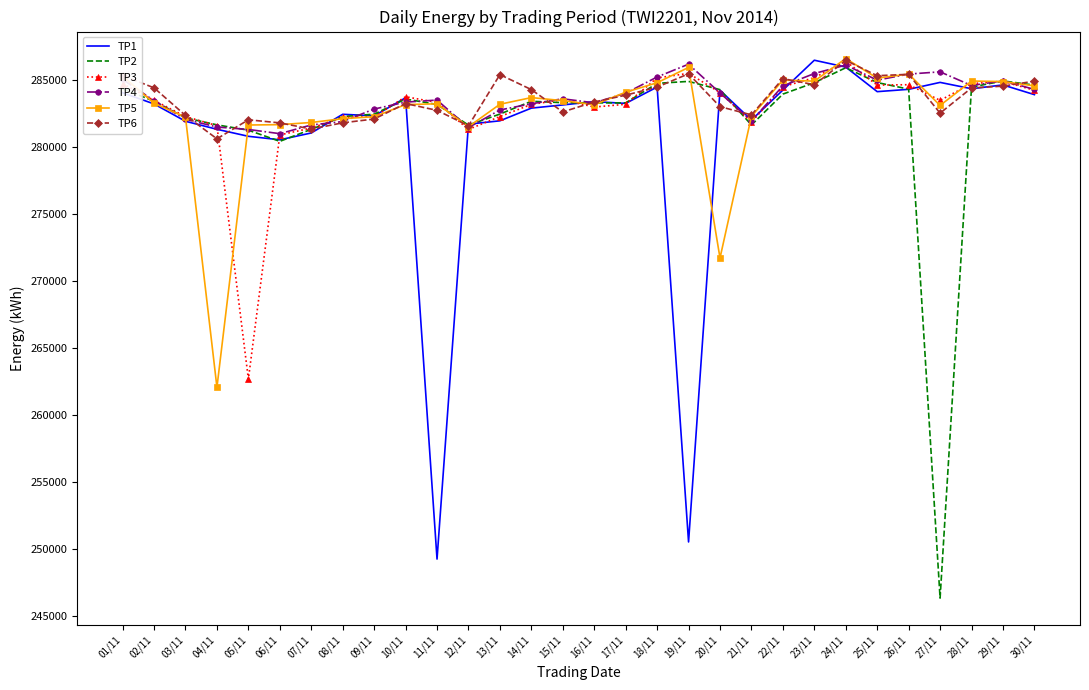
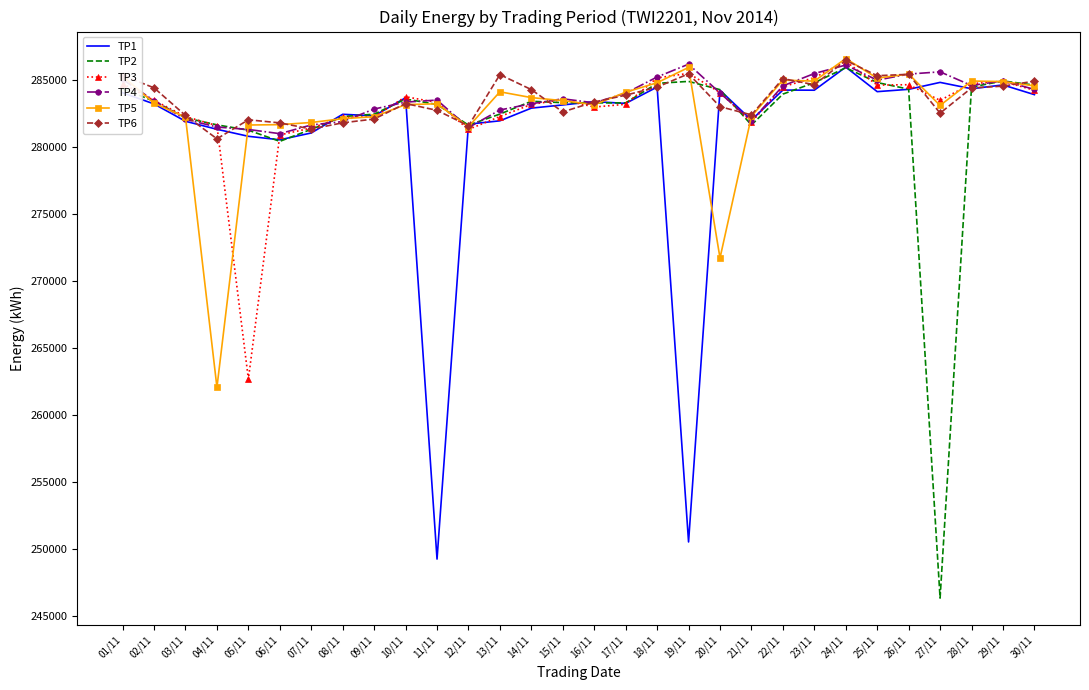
  {
    "TP1": {
      "05/11": 280800,
      "07/11": 281000,
      "11/11": 249200,
      "13/11": 281900,
      "14/11": 282900,
      "19/11": 250500,
      "22/11": 284200,
-     "23/11": 286500,
+     "23/11": 284200,
      "25/11": 284100,
      "27/11": 284800,
      "30/11": 283900
    },
    "TP2": {
      "19/11": 284900,
      "21/11": 281600,
      "22/11": 283900,
      "27/11": 246300
    },
    "TP3": {
      "05/11": 262700,
      "23/11": 285200,
      "26/11": 284600,
      "27/11": 283500
    },
    "TP4": {
      "09/11": 282800,
      "13/11": 282700,
      "19/11": 286200,
      "23/11": 285500,
      "27/11": 285600
    },
    "TP5": {
      "04/11": 262100,
      "05/11": 281600,
-     "13/11": 283200,
+     "13/11": 284100,
      "14/11": 283700,
      "19/11": 285900,
      "20/11": 271700,
      "27/11": 283100,
      "28/11": 284900
    },
    "TP6": {
      "02/11": 284400,
      "04/11": 280600,
      "05/11": 282000,
      "11/11": 282700,
      "13/11": 285400,
      "14/11": 284300,
      "15/11": 282600,
      "20/11": 283000,
      "27/11": 282500,
      "30/11": 284900
    }
  }
